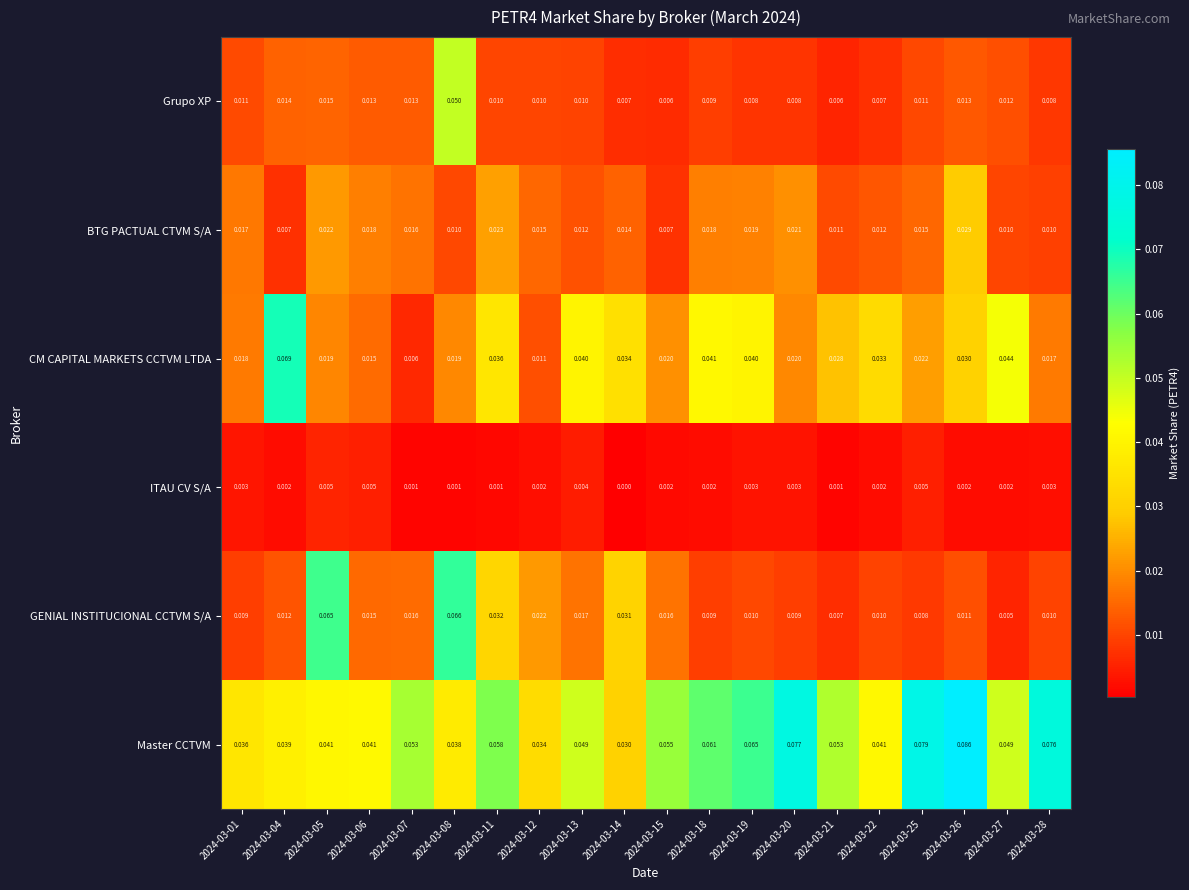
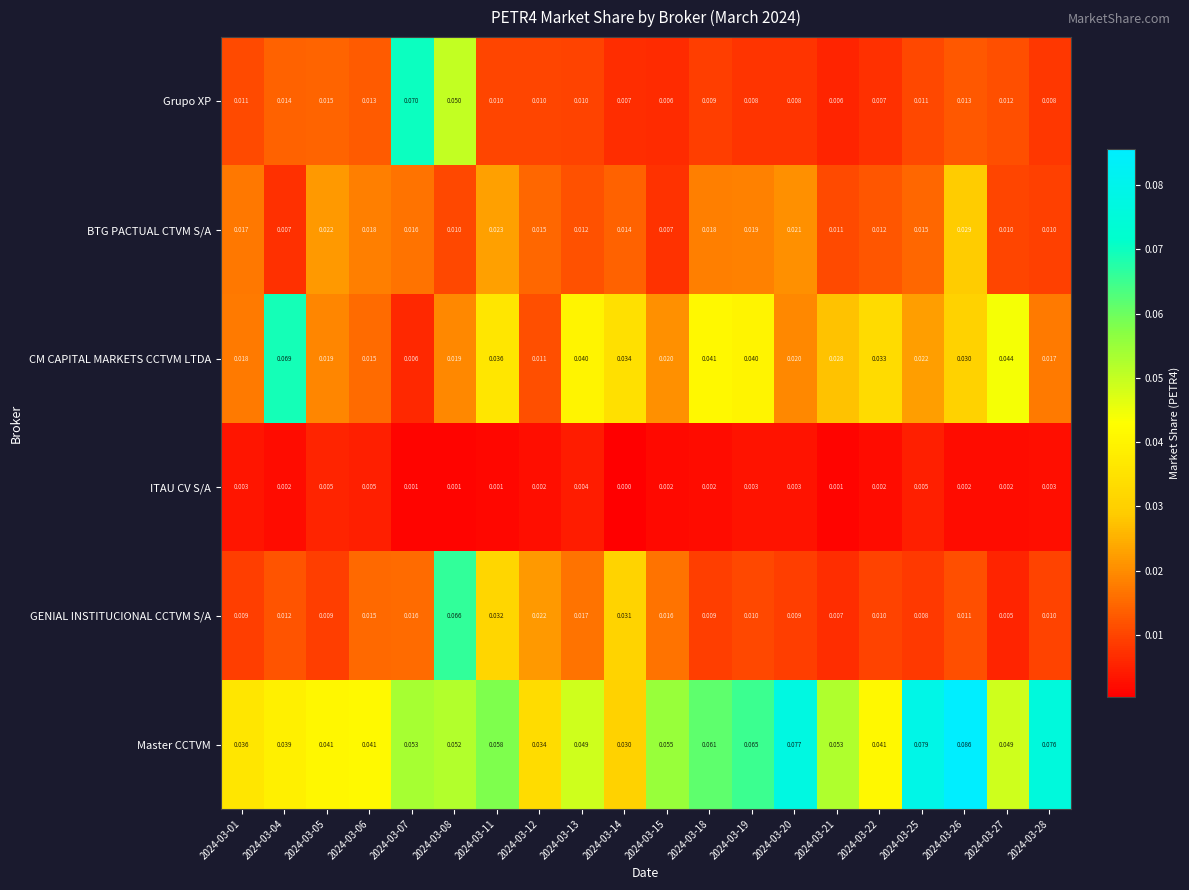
  {
    "Grupo XP": {
      "2024-03-01": 0.011,
      "2024-03-04": 0.014,
      "2024-03-05": 0.015,
      "2024-03-06": 0.013,
-     "2024-03-07": 0.013,
+     "2024-03-07": 0.070,
      "2024-03-08": 0.050,
      "2024-03-11": 0.010,
      "2024-03-12": 0.010,
      "2024-03-13": 0.010,
      "2024-03-14": 0.007,
      "2024-03-15": 0.006,
      "2024-03-18": 0.009,
      "2024-03-19": 0.008,
      "2024-03-20": 0.008,
      "2024-03-21": 0.006,
      "2024-03-22": 0.007,
      "2024-03-25": 0.011,
      "2024-03-26": 0.013,
      "2024-03-27": 0.012,
      "2024-03-28": 0.008
    },
    "BTG PACTUAL CTVM S/A": {
      "2024-03-01": 0.017,
      "2024-03-04": 0.007,
      "2024-03-05": 0.022,
      "2024-03-06": 0.018,
      "2024-03-07": 0.016,
      "2024-03-08": 0.010,
      "2024-03-11": 0.023,
      "2024-03-12": 0.015,
      "2024-03-13": 0.012,
      "2024-03-14": 0.014,
      "2024-03-15": 0.007,
      "2024-03-18": 0.018,
      "2024-03-19": 0.019,
      "2024-03-20": 0.021,
      "2024-03-21": 0.011,
      "2024-03-22": 0.012,
      "2024-03-25": 0.015,
      "2024-03-26": 0.029,
      "2024-03-27": 0.010,
      "2024-03-28": 0.010
    },
    "CM CAPITAL MARKETS CCTVM LTDA": {
      "2024-03-01": 0.018,
      "2024-03-04": 0.069,
      "2024-03-05": 0.019,
      "2024-03-06": 0.015,
      "2024-03-07": 0.006,
      "2024-03-08": 0.019,
      "2024-03-11": 0.036,
      "2024-03-12": 0.011,
      "2024-03-13": 0.040,
      "2024-03-14": 0.034,
      "2024-03-15": 0.020,
      "2024-03-18": 0.041,
      "2024-03-19": 0.040,
      "2024-03-20": 0.020,
      "2024-03-21": 0.028,
      "2024-03-22": 0.033,
      "2024-03-25": 0.022,
      "2024-03-26": 0.030,
      "2024-03-27": 0.044,
      "2024-03-28": 0.017
    },
    "ITAU CV S/A": {
      "2024-03-01": 0.003,
      "2024-03-04": 0.002,
      "2024-03-05": 0.005,
      "2024-03-06": 0.005,
      "2024-03-07": 0.001,
      "2024-03-08": 0.001,
      "2024-03-11": 0.001,
      "2024-03-12": 0.002,
      "2024-03-13": 0.004,
      "2024-03-14": 0.000,
      "2024-03-15": 0.002,
      "2024-03-18": 0.002,
      "2024-03-19": 0.003,
      "2024-03-20": 0.003,
      "2024-03-21": 0.001,
      "2024-03-22": 0.002,
      "2024-03-25": 0.005,
      "2024-03-26": 0.002,
      "2024-03-27": 0.002,
      "2024-03-28": 0.003
    },
    "GENIAL INSTITUCIONAL CCTVM S/A": {
      "2024-03-01": 0.009,
      "2024-03-04": 0.012,
-     "2024-03-05": 0.065,
+     "2024-03-05": 0.009,
      "2024-03-06": 0.015,
      "2024-03-07": 0.016,
      "2024-03-08": 0.066,
      "2024-03-11": 0.032,
      "2024-03-12": 0.022,
      "2024-03-13": 0.017,
      "2024-03-14": 0.031,
      "2024-03-15": 0.016,
      "2024-03-18": 0.009,
      "2024-03-19": 0.010,
      "2024-03-20": 0.009,
      "2024-03-21": 0.007,
      "2024-03-22": 0.010,
      "2024-03-25": 0.008,
      "2024-03-26": 0.011,
      "2024-03-27": 0.005,
      "2024-03-28": 0.010
    },
    "Master CCTVM": {
      "2024-03-01": 0.036,
      "2024-03-04": 0.039,
      "2024-03-05": 0.041,
      "2024-03-06": 0.041,
      "2024-03-07": 0.053,
-     "2024-03-08": 0.038,
+     "2024-03-08": 0.052,
      "2024-03-11": 0.058,
      "2024-03-12": 0.034,
      "2024-03-13": 0.049,
      "2024-03-14": 0.030,
      "2024-03-15": 0.055,
      "2024-03-18": 0.061,
      "2024-03-19": 0.065,
      "2024-03-20": 0.077,
      "2024-03-21": 0.053,
      "2024-03-22": 0.041,
      "2024-03-25": 0.079,
      "2024-03-26": 0.086,
      "2024-03-27": 0.049,
      "2024-03-28": 0.076
    }
  }
